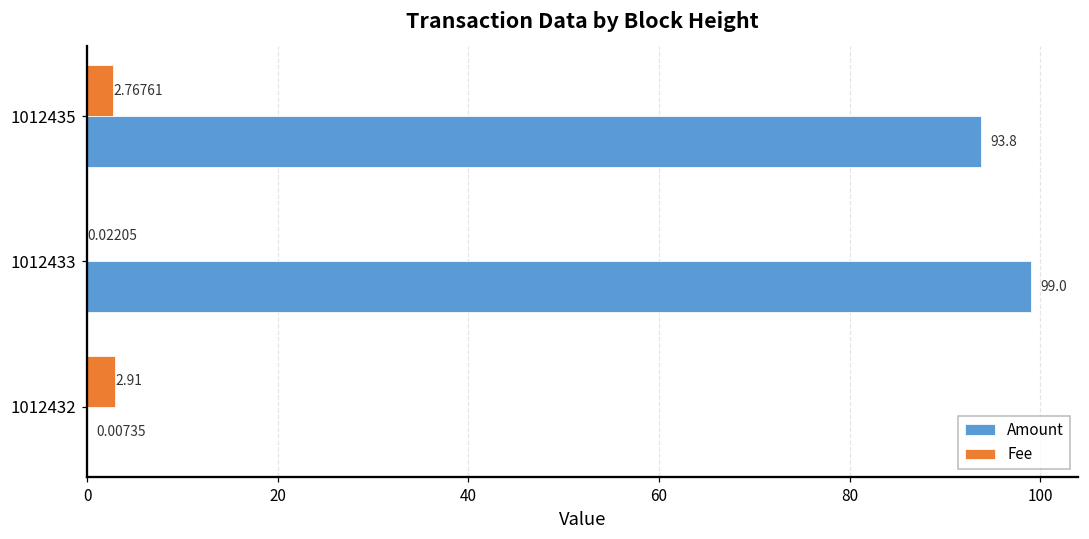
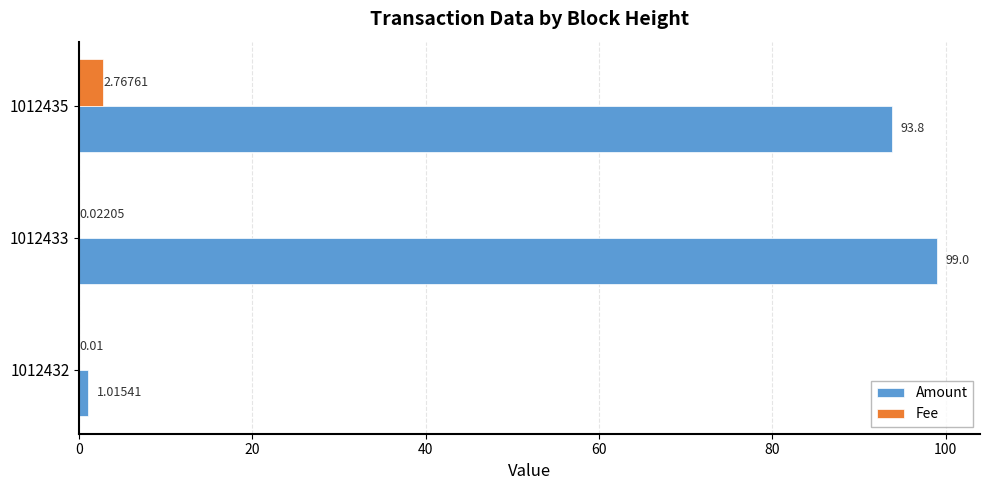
  {
    "Amount": {
      "1012435": 93.8,
      "1012433": 99.0,
-     "1012432": 0.00735
+     "1012432": 1.01541
    },
    "Fee": {
      "1012435": 2.76761,
      "1012433": 0.02205,
-     "1012432": 2.91
+     "1012432": 0.01
    }
  }
